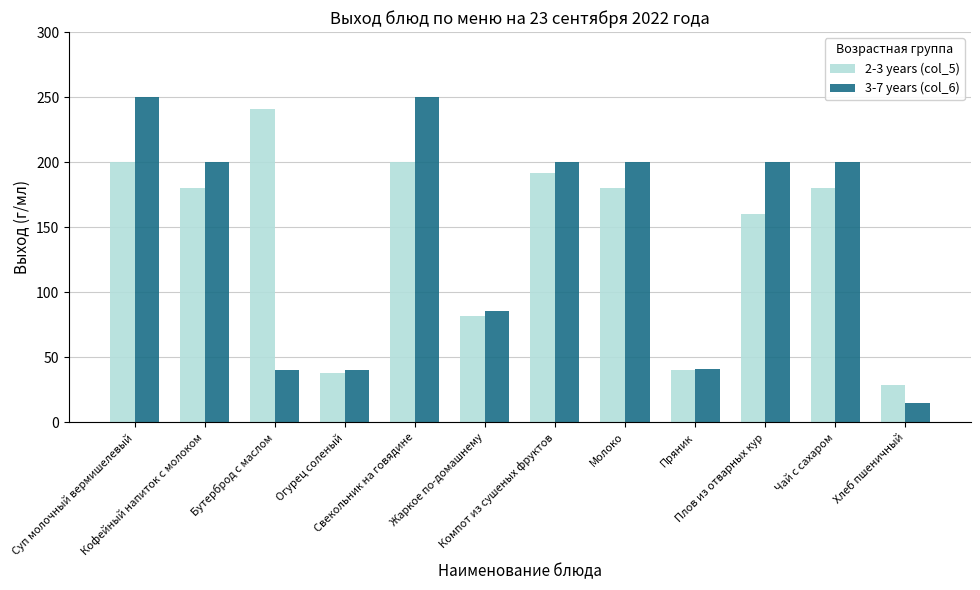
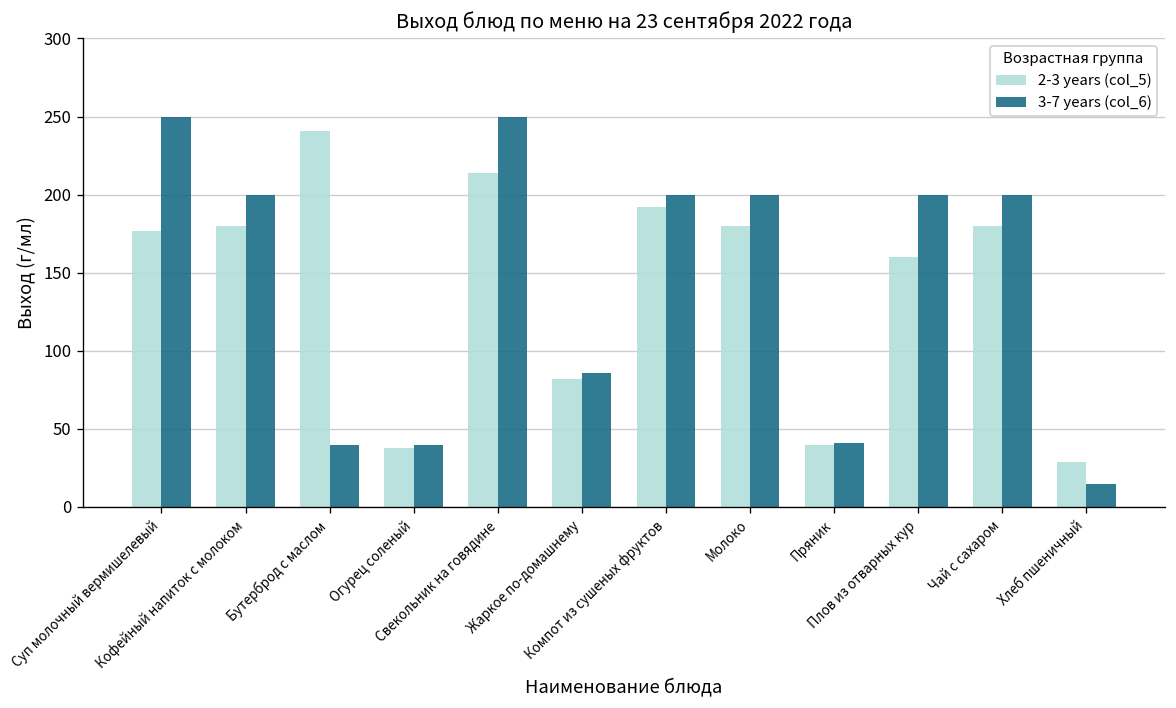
  {
    "2-3 years (col_5)": {
-     "Суп молочный вермишелевый": 200,
+     "Суп молочный вермишелевый": 177,
      "Кофейный напиток с молоком": 180,
      "Бутерброд с маслом": 241,
      "Огурец соленый": 38,
-     "Свекольник на говядине": 200,
+     "Свекольник на говядине": 214,
      "Жаркое по-домашнему": 82,
      "Компот из сушеных фруктов": 192,
      "Молоко": 180,
      "Пряник": 40,
      "Плов из отварных кур": 160,
      "Чай с сахаром": 180,
      "Хлеб пшеничный": 29
    },
    "3-7 years (col_6)": {
      "Суп молочный вермишелевый": 250,
      "Кофейный напиток с молоком": 200,
      "Бутерброд с маслом": 40,
      "Огурец соленый": 40,
      "Свекольник на говядине": 250,
      "Жаркое по-домашнему": 86,
      "Компот из сушеных фруктов": 200,
      "Молоко": 200,
      "Пряник": 41,
      "Плов из отварных кур": 200,
      "Чай с сахаром": 200,
      "Хлеб пшеничный": 15
    }
  }
